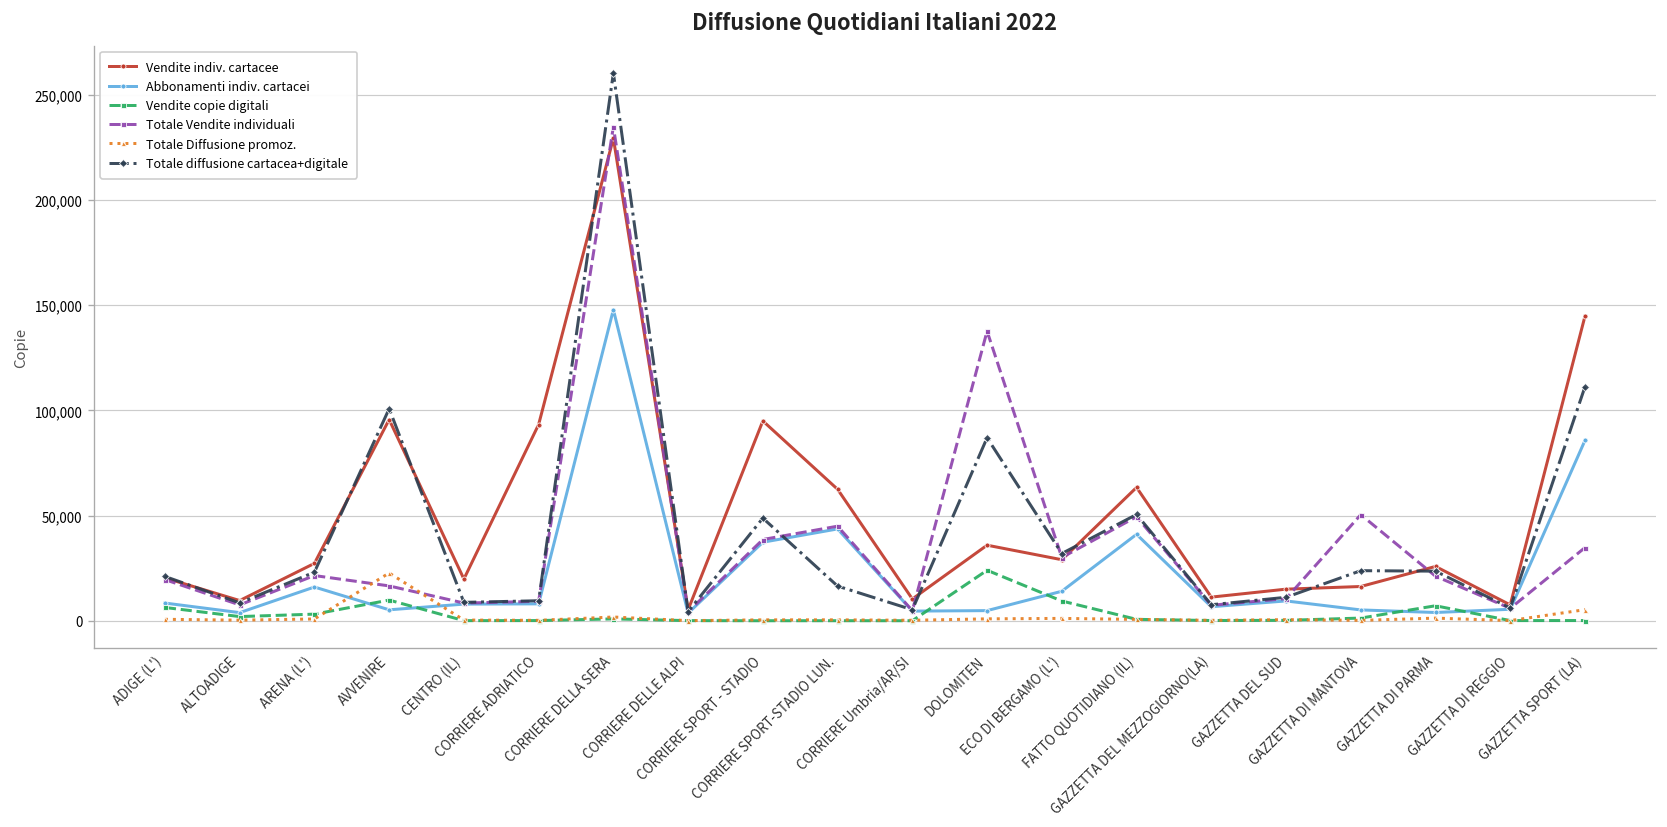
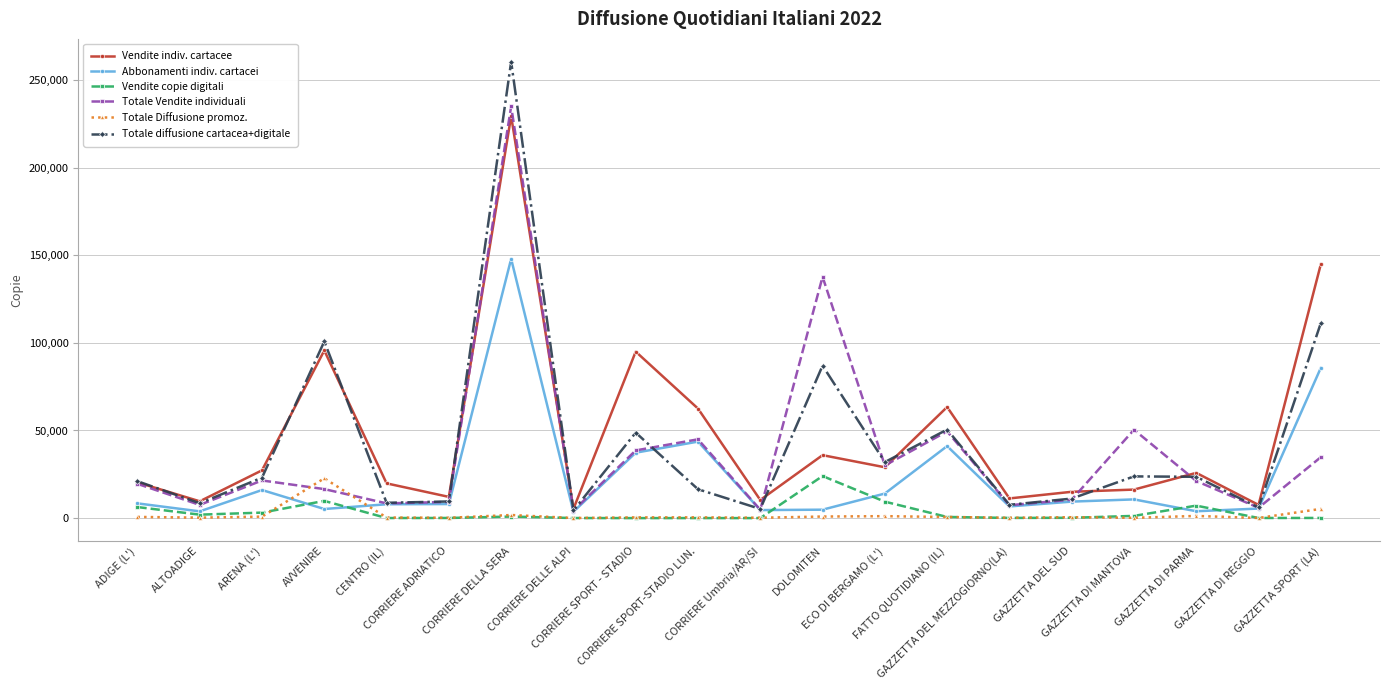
  {
    "Vendite indiv. cartacee": {
      "ARENA (L')": "27,000",
      "AVVENIRE": "96,000",
      "CENTRO (IL)": "20,000",
-     "CORRIERE ADRIATICO": "93,000",
+     "CORRIERE ADRIATICO": "12,000",
      "CORRIERE DELLA SERA": "229,000",
      "CORRIERE SPORT - STADIO": "95,000",
      "CORRIERE SPORT-STADIO LUN.": "62,000",
      "CORRIERE Umbria/AR/SI": "10,000",
      "DOLOMITEN": "36,000",
      "FATTO QUOTIDIANO (IL)": "63,000",
      "GAZZETTA DEL MEZZOGIORNO(LA)": "11,000",
      "GAZZETTA DEL SUD": "15,000",
      "GAZZETTA DI MANTOVA": "16,000",
      "GAZZETTA DI PARMA": "26,000",
      "GAZZETTA DI REGGIO": "8,000",
      "GAZZETTA SPORT (LA)": "145,000"
    },
    "Abbonamenti indiv. cartacei": {
      "ADIGE (L')": "8,000",
      "ALTOADIGE": "4,000",
      "ARENA (L')": "16,000",
      "AVVENIRE": "5,000",
      "CORRIERE DELLA SERA": "148,000",
      "DOLOMITEN": "5,000",
      "ECO DI BERGAMO (L')": "14,000",
      "FATTO QUOTIDIANO (IL)": "41,000",
-     "GAZZETTA DI MANTOVA": "5,000",
+     "GAZZETTA DI MANTOVA": "11,000",
      "GAZZETTA DI PARMA": "4,000",
      "GAZZETTA SPORT (LA)": "86,000"
    },
    "Vendite copie digitali": {
      "ADIGE (L')": "6,000",
      "ALTOADIGE": "2,000",
      "ARENA (L')": "3,000",
      "AVVENIRE": "10,000",
      "DOLOMITEN": "24,000",
      "ECO DI BERGAMO (L')": "9,000",
      "GAZZETTA DI PARMA": "7,000",
      "GAZZETTA SPORT (LA)": "0"
    },
    "Totale Vendite individuali": {
      "ARENA (L')": "21,000",
      "AVVENIRE": "17,000",
      "CORRIERE DELLA SERA": "235,000",
      "DOLOMITEN": "138,000",
      "GAZZETTA DI MANTOVA": "50,000",
      "GAZZETTA DI PARMA": "21,000",
      "GAZZETTA SPORT (LA)": "35,000"
    },
    "Totale Diffusione promoz.": {
      "ADIGE (L')": "1,000",
      "ALTOADIGE": "0",
      "ARENA (L')": "1,000",
      "AVVENIRE": "23,000",
      "DOLOMITEN": "1,000",
      "ECO DI BERGAMO (L')": "1,000",
      "GAZZETTA DI PARMA": "1,000",
      "GAZZETTA SPORT (LA)": "5,000"
    },
    "Totale diffusione cartacea+digitale": {
      "ARENA (L')": "23,000",
      "AVVENIRE": "101,000",
      "CORRIERE DELLA SERA": "260,000",
      "CORRIERE SPORT - STADIO": "49,000",
      "CORRIERE SPORT-STADIO LUN.": "16,000",
      "DOLOMITEN": "87,000",
      "ECO DI BERGAMO (L')": "32,000",
      "GAZZETTA DI MANTOVA": "24,000",
      "GAZZETTA DI PARMA": "24,000",
      "GAZZETTA SPORT (LA)": "111,000"
    }
  }
